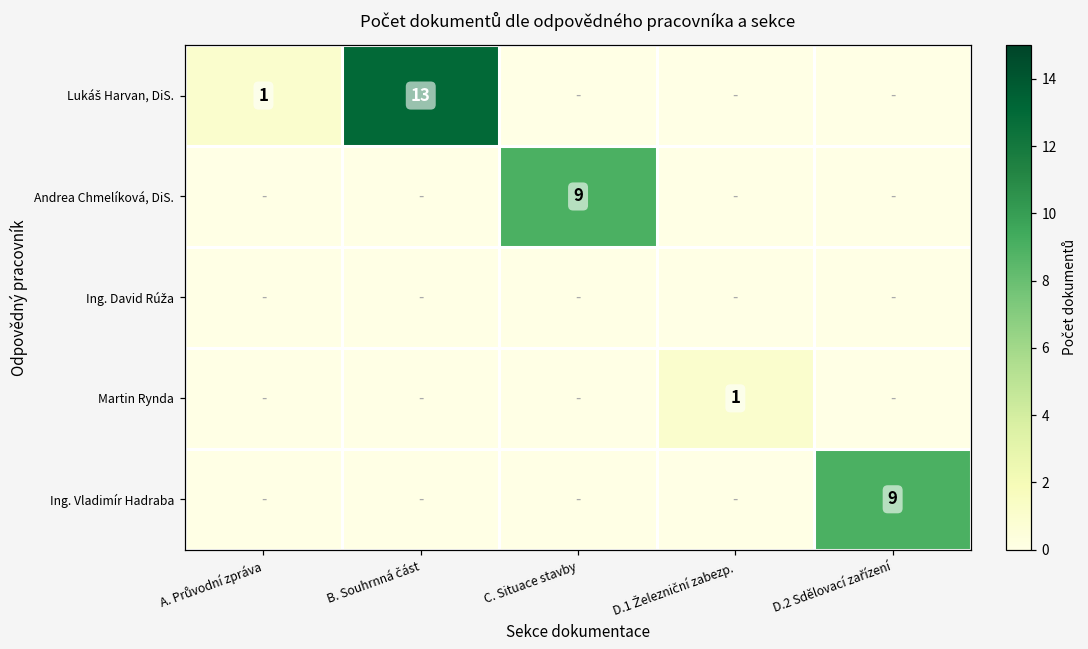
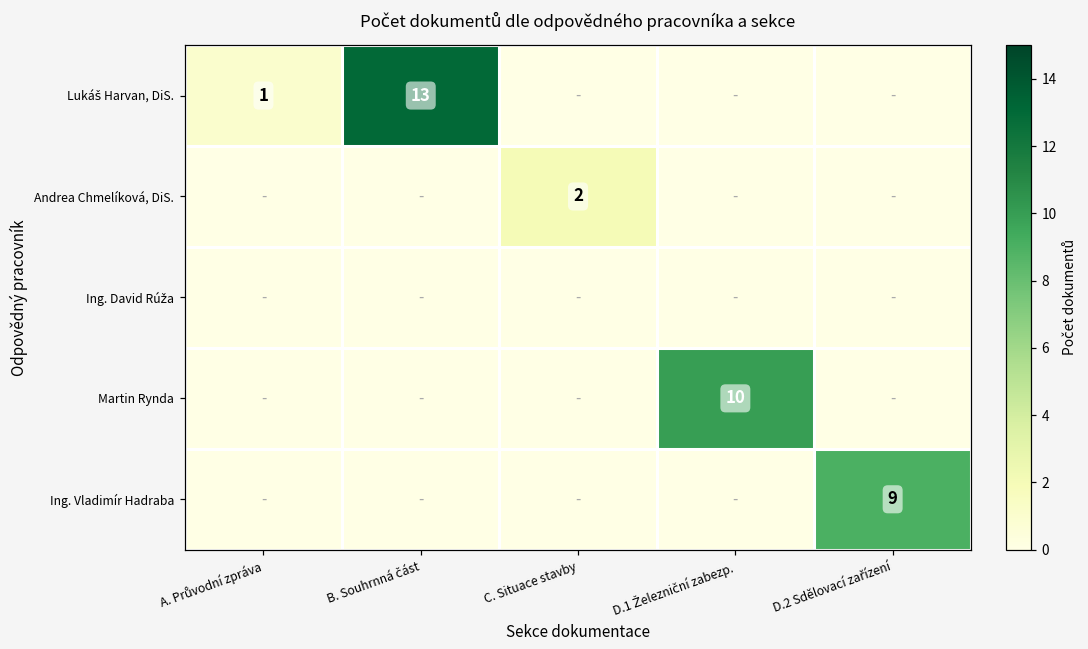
  {
    "Andrea Chmelíková, DiS.": {
-     "C. Situace stavby": 9
+     "C. Situace stavby": 2
    },
    "Martin Rynda": {
-     "D.1 Železniční zabezp.": 1
+     "D.1 Železniční zabezp.": 10
    }
  }
